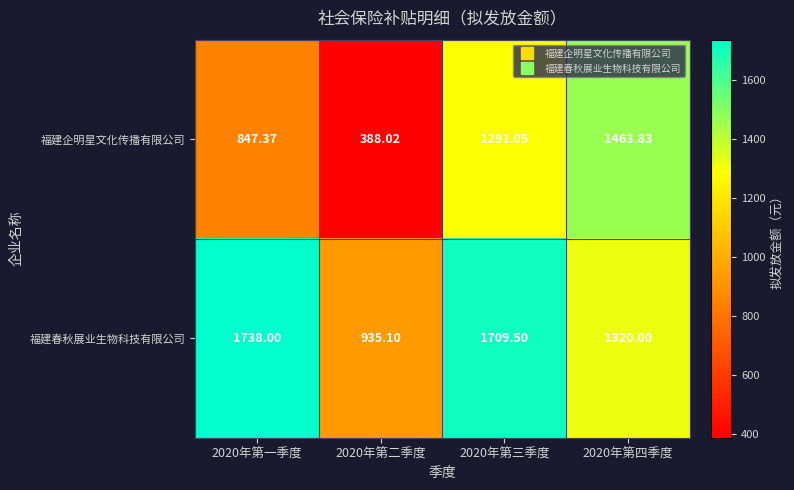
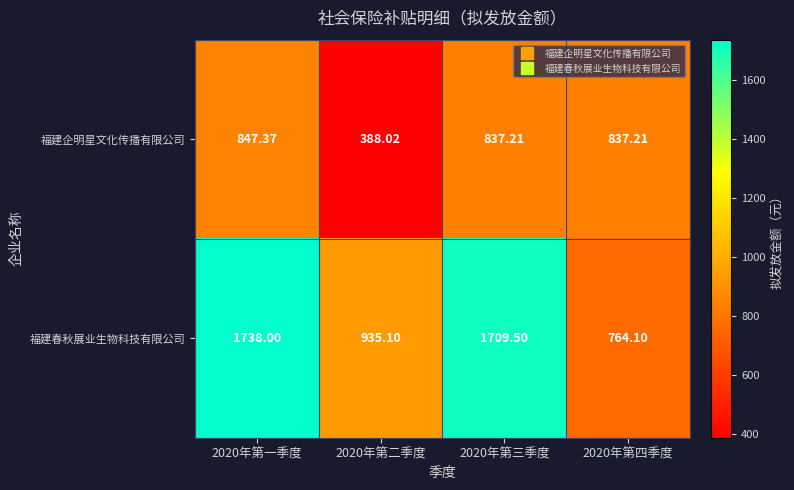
  {
    "福建企明星文化传播有限公司": {
      "2020年第一季度": 847.37,
      "2020年第二季度": 388.02,
-     "2020年第三季度": 1291.05,
-     "2020年第四季度": 1463.83
+     "2020年第三季度": 837.21,
+     "2020年第四季度": 837.21
    },
    "福建春秋展业生物科技有限公司": {
      "2020年第一季度": 1738.00,
      "2020年第二季度": 935.10,
      "2020年第三季度": 1709.50,
-     "2020年第四季度": 1320.00
+     "2020年第四季度": 764.10
    }
  }
